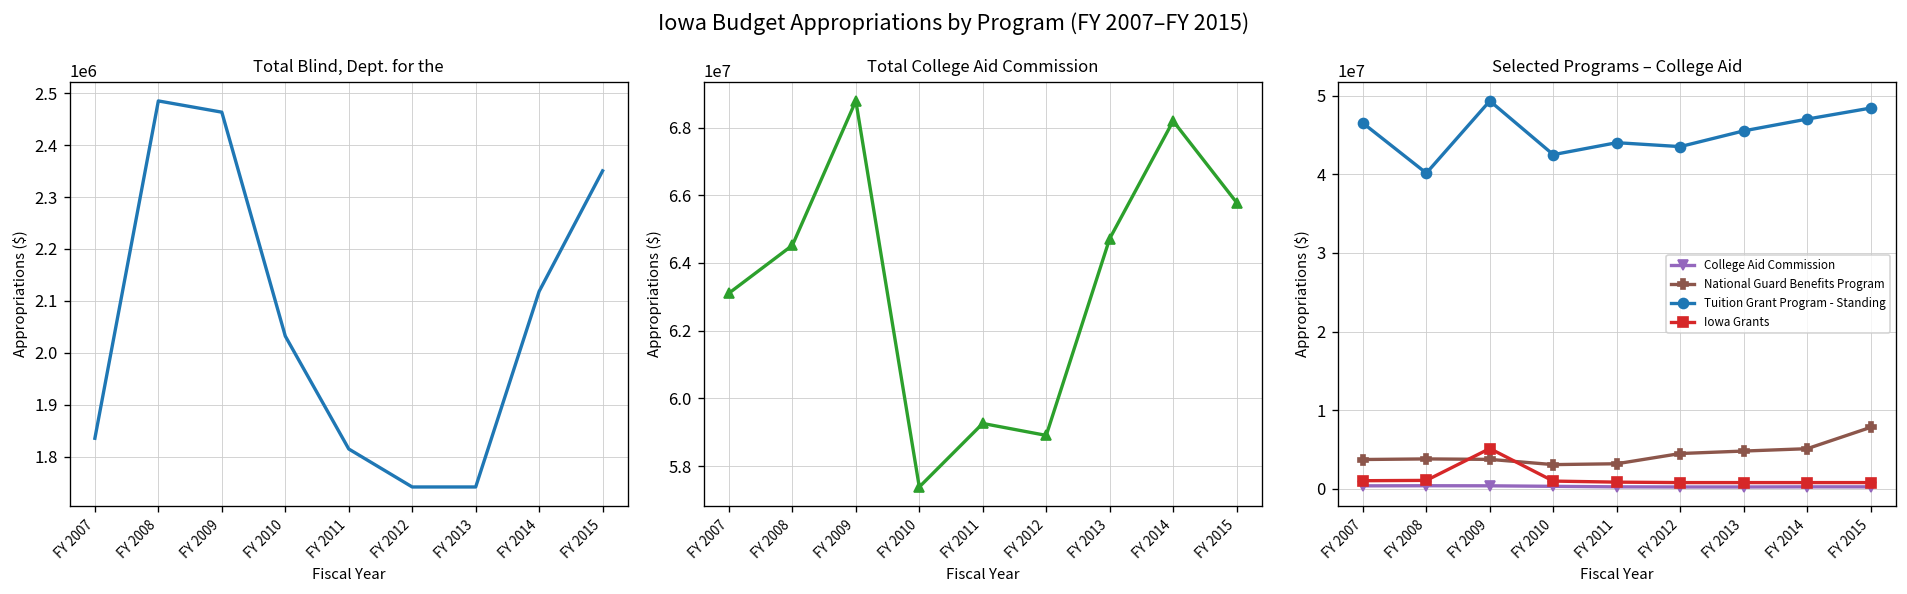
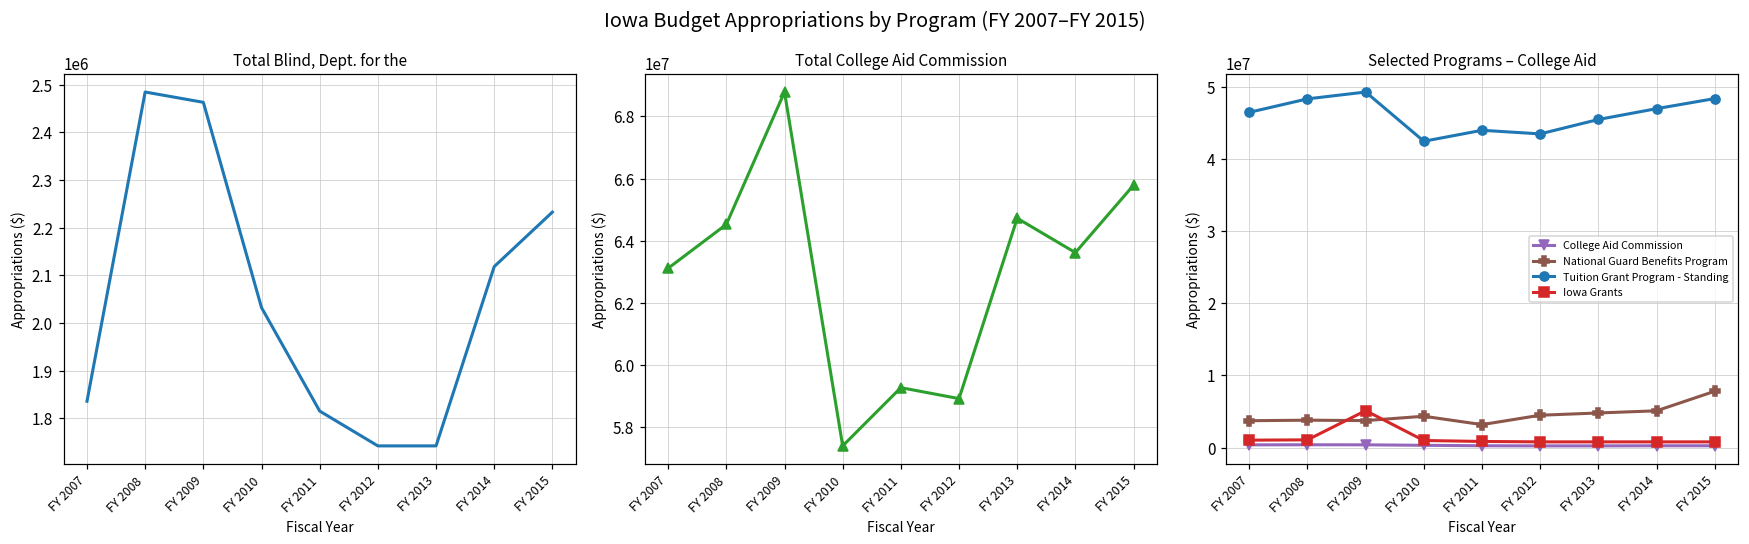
  {
    "Total Blind, Dept. for the": {
      "FY 2007": 1840000,
      "FY 2008": 2480000,
      "FY 2009": 2460000,
      "FY 2010": 2030000,
      "FY 2011": 1810000,
      "FY 2012": 1740000,
      "FY 2013": 1740000,
      "FY 2014": 2120000,
-     "FY 2015": 2350000
+     "FY 2015": 2230000
    },
    "Total College Aid Commission": {
      "FY 2007": 63100000,
      "FY 2008": 64500000,
      "FY 2009": 68800000,
      "FY 2010": 57400000,
      "FY 2011": 59300000,
      "FY 2012": 58900000,
      "FY 2013": 64700000,
-     "FY 2014": 68200000,
+     "FY 2014": 63600000,
      "FY 2015": 65800000
    },
    "Selected Programs – College Aid": {
      "College Aid Commission": {
        "FY 2007": 0,
        "FY 2008": 0,
        "FY 2009": 0,
        "FY 2010": 0,
        "FY 2011": 0,
        "FY 2012": 0,
        "FY 2013": 0,
        "FY 2014": 0,
        "FY 2015": 0
      },
      "National Guard Benefits Program": {
        "FY 2007": 4000000,
        "FY 2008": 4000000,
        "FY 2009": 4000000,
-       "FY 2010": 3000000,
+       "FY 2010": 4000000,
        "FY 2011": 3000000,
        "FY 2012": 4000000,
        "FY 2013": 5000000,
        "FY 2014": 5000000,
        "FY 2015": 8000000
      },
      "Tuition Grant Program - Standing": {
        "FY 2007": 47000000,
-       "FY 2008": 40000000,
+       "FY 2008": 48000000,
        "FY 2009": 49000000,
        "FY 2010": 42000000,
        "FY 2011": 44000000,
        "FY 2012": 44000000,
        "FY 2013": 46000000,
        "FY 2014": 47000000,
        "FY 2015": 48000000
      },
      "Iowa Grants": {
        "FY 2007": 1000000,
        "FY 2008": 1000000,
        "FY 2009": 5000000,
        "FY 2010": 1000000,
        "FY 2011": 1000000,
        "FY 2012": 1000000,
        "FY 2013": 1000000,
        "FY 2014": 1000000,
        "FY 2015": 1000000
      }
    }
  }
